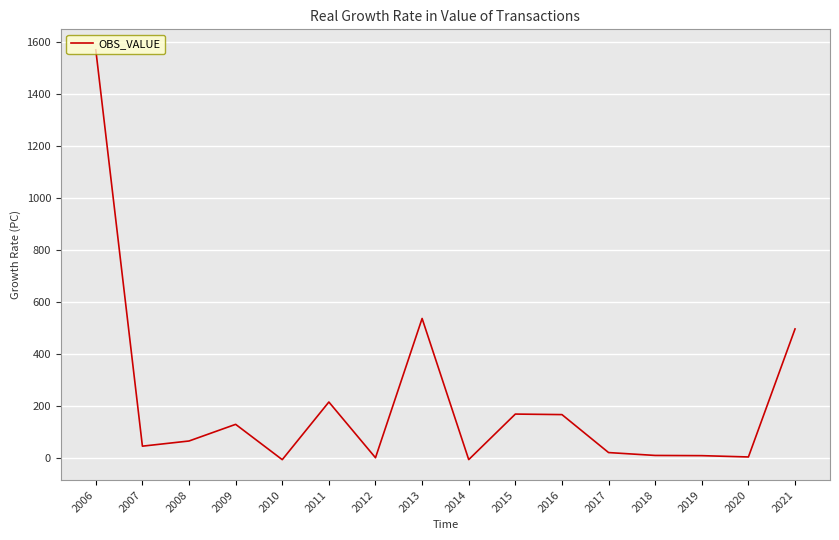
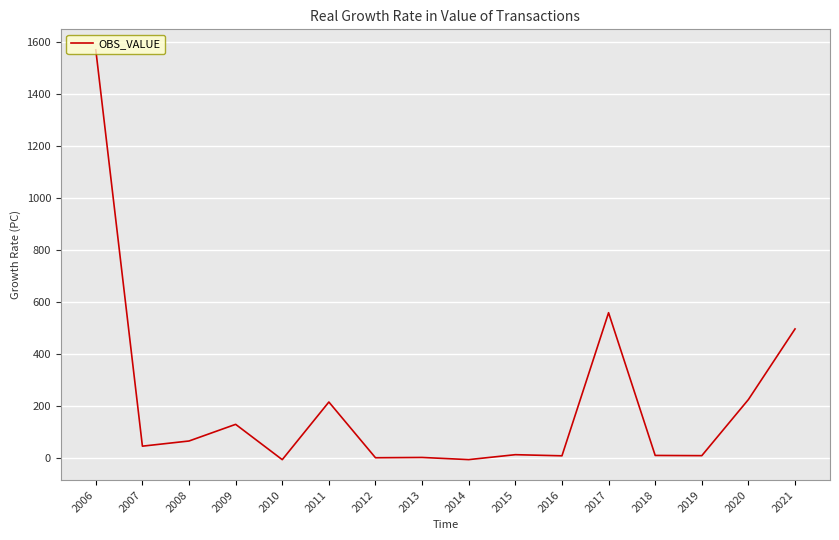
  {
    "2007": 40,
    "2008": 60,
    "2009": 130,
    "2010": -10,
    "2011": 210,
    "2012": 0,
-   "2013": 540,
+   "2013": 0,
    "2014": -10,
-   "2015": 170,
-   "2016": 170,
-   "2017": 20,
+   "2015": 10,
+   "2016": 10,
+   "2017": 560,
    "2018": 10,
    "2019": 10,
-   "2020": 0,
+   "2020": 220,
    "2021": 500
  }
